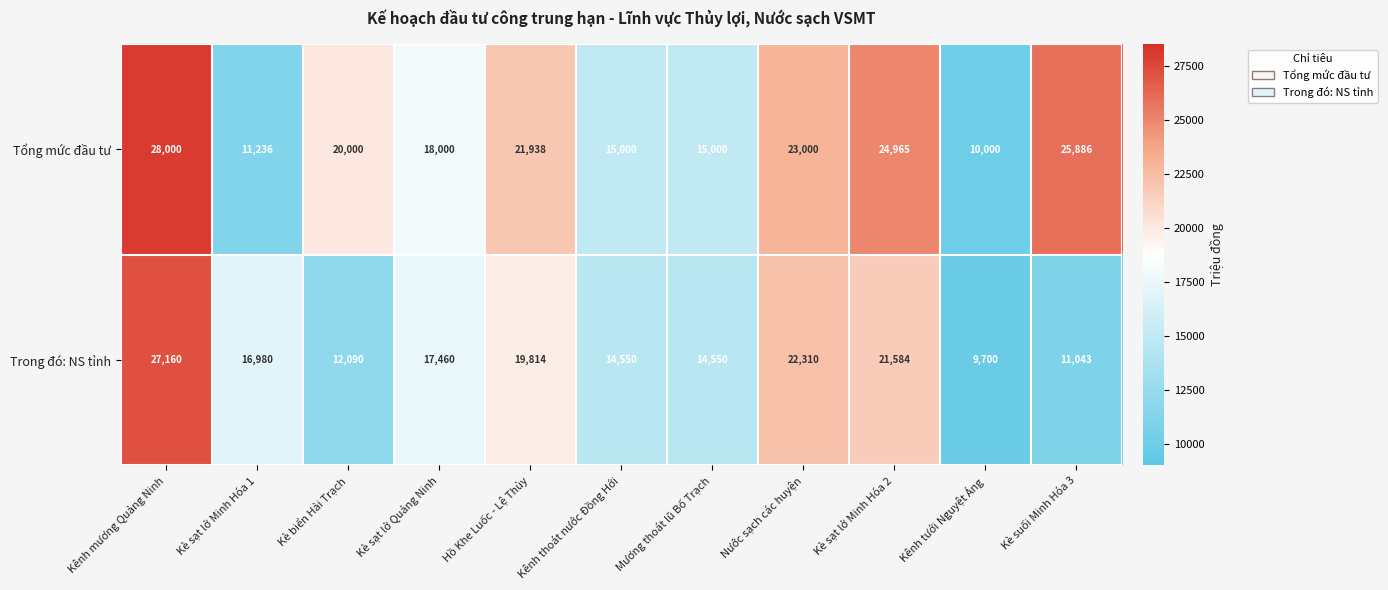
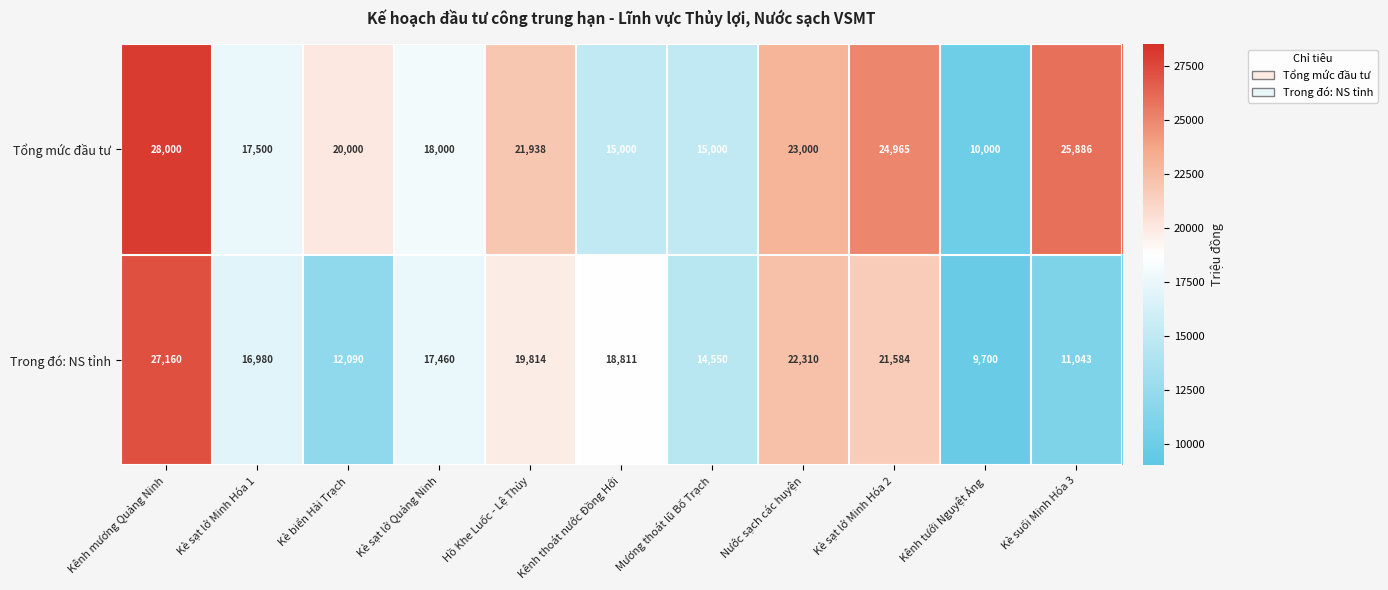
  {
    "Tổng mức đầu tư": {
      "Kênh mương Quảng Ninh": "28,000",
-     "Kè sạt lở Minh Hóa 1": "11,236",
+     "Kè sạt lở Minh Hóa 1": "17,500",
      "Kè biển Hải Trạch": "20,000",
      "Kè sạt lở Quảng Ninh": "18,000",
      "Hồ Khe Luốc - Lệ Thủy": "21,938",
      "Kênh thoát nước Đồng Hới": "15,000",
      "Mương thoát lũ Bố Trạch": "15,000",
      "Nước sạch các huyện": "23,000",
      "Kè sạt lở Minh Hóa 2": "24,965",
      "Kênh tưới Nguyệt Áng": "10,000",
      "Kè suối Minh Hóa 3": "25,886"
    },
    "Trong đó: NS tỉnh": {
      "Kênh mương Quảng Ninh": "27,160",
      "Kè sạt lở Minh Hóa 1": "16,980",
      "Kè biển Hải Trạch": "12,090",
      "Kè sạt lở Quảng Ninh": "17,460",
      "Hồ Khe Luốc - Lệ Thủy": "19,814",
-     "Kênh thoát nước Đồng Hới": "14,550",
+     "Kênh thoát nước Đồng Hới": "18,811",
      "Mương thoát lũ Bố Trạch": "14,550",
      "Nước sạch các huyện": "22,310",
      "Kè sạt lở Minh Hóa 2": "21,584",
      "Kênh tưới Nguyệt Áng": "9,700",
      "Kè suối Minh Hóa 3": "11,043"
    }
  }
